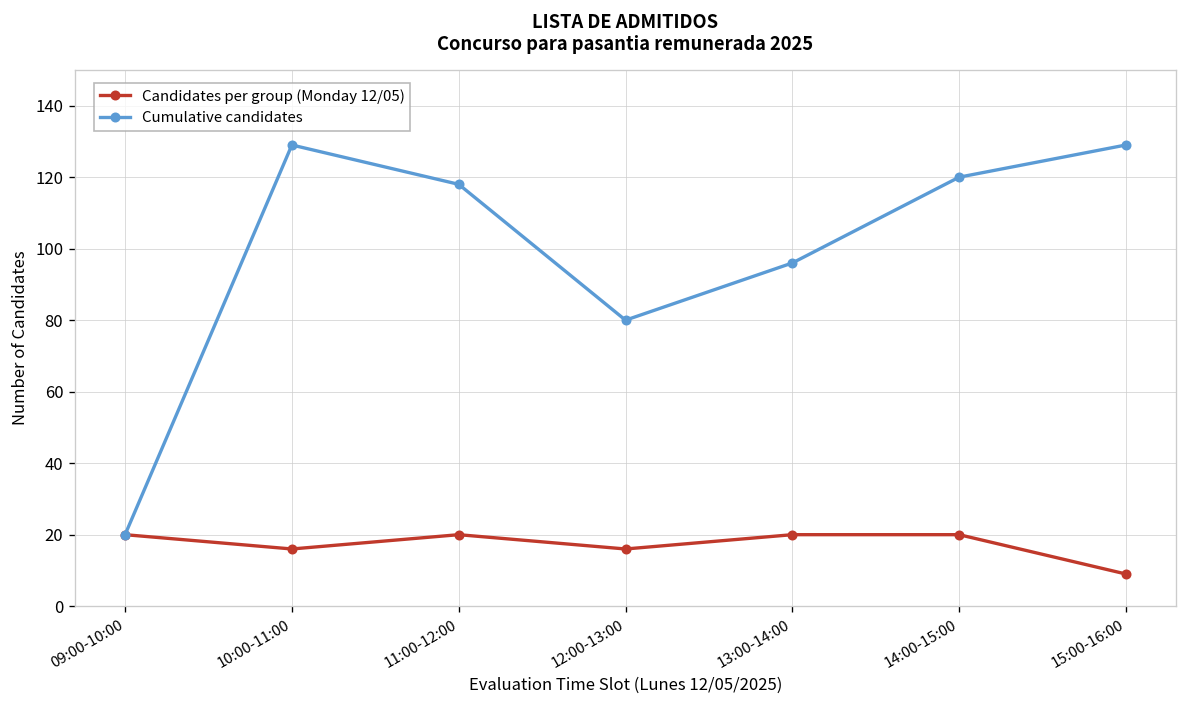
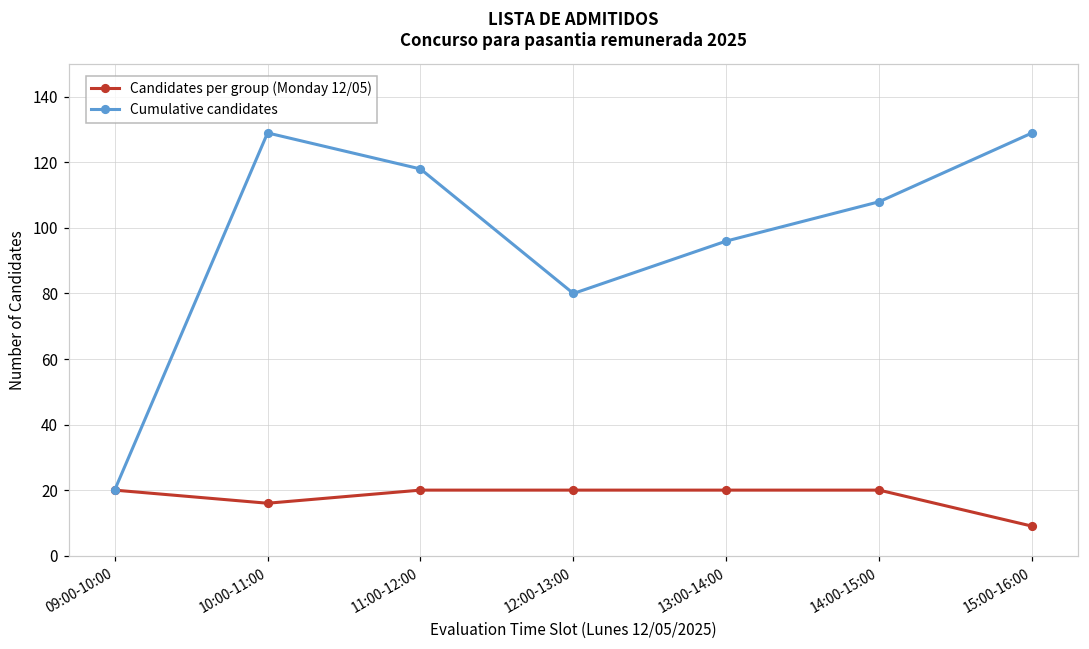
  {
    "Candidates per group (Monday 12/05)": {
      "10:00-11:00": 16,
      "11:00-12:00": 20,
-     "12:00-13:00": 16,
+     "12:00-13:00": 20,
      "13:00-14:00": 20,
      "14:00-15:00": 20,
      "15:00-16:00": 9
    },
    "Cumulative candidates": {
      "10:00-11:00": 129,
      "11:00-12:00": 118,
      "12:00-13:00": 80,
      "13:00-14:00": 96,
-     "14:00-15:00": 120,
+     "14:00-15:00": 108,
      "15:00-16:00": 129
    }
  }
